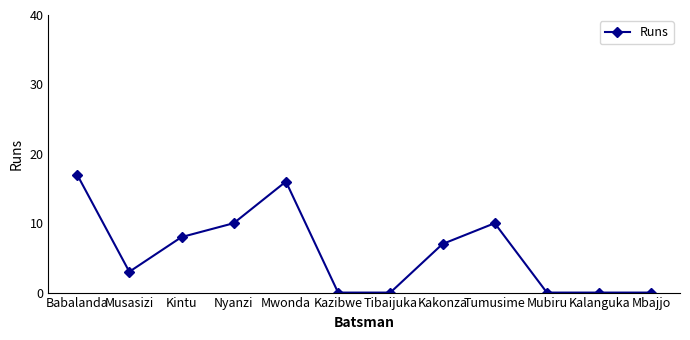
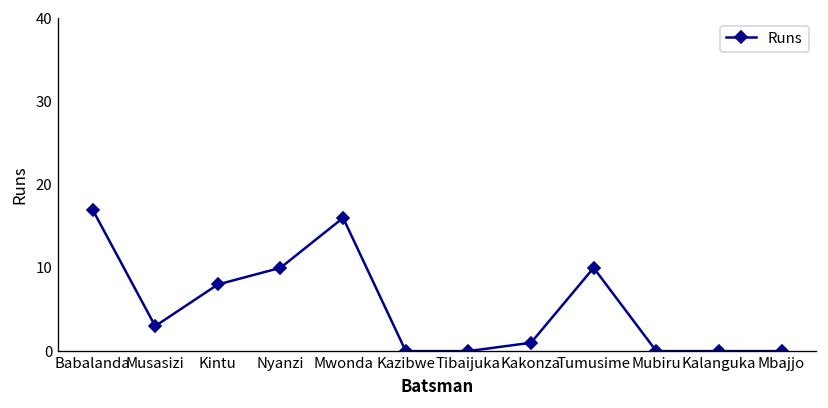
  {
    "Babalanda": 17,
    "Musasizi": 3,
    "Kintu": 8,
    "Nyanzi": 10,
    "Mwonda": 16,
    "Kazibwe": 0,
    "Tibaijuka": 0,
-   "Kakonza": 7,
+   "Kakonza": 1,
    "Tumusime": 10,
    "Mubiru": 0,
    "Kalanguka": 0,
    "Mbajjo": 0
  }
